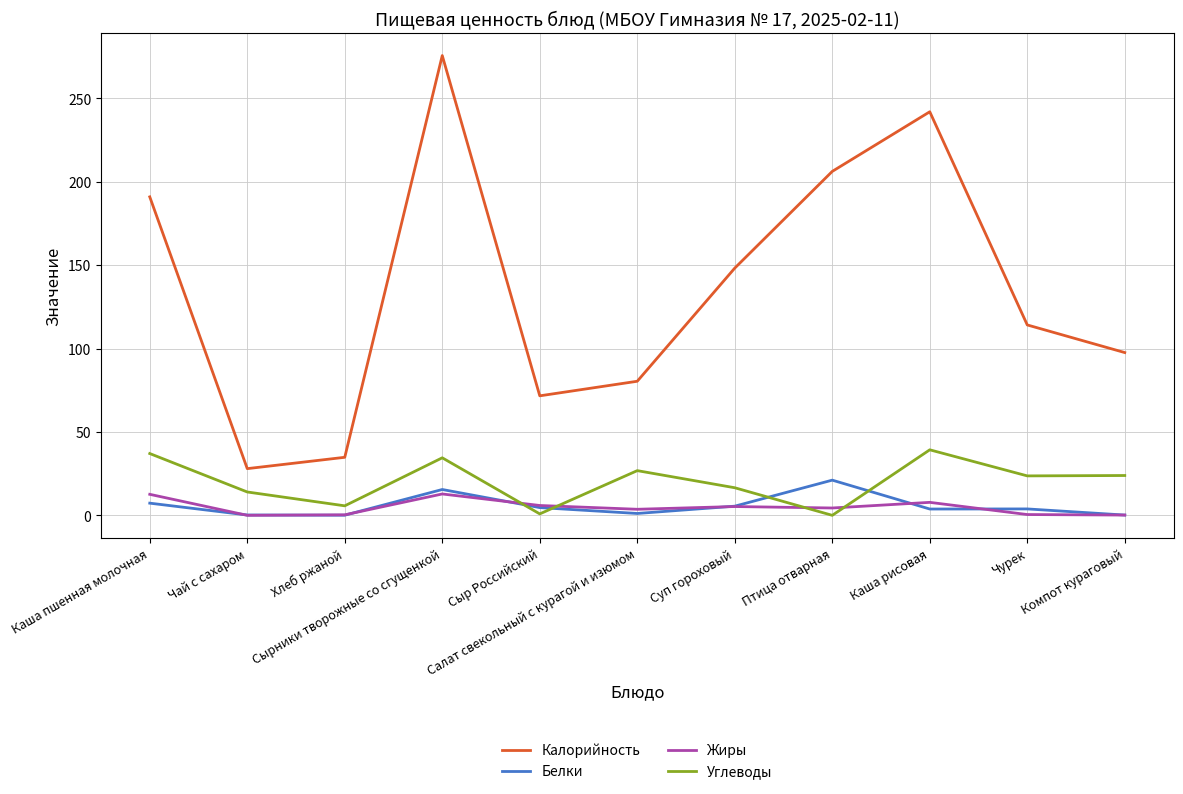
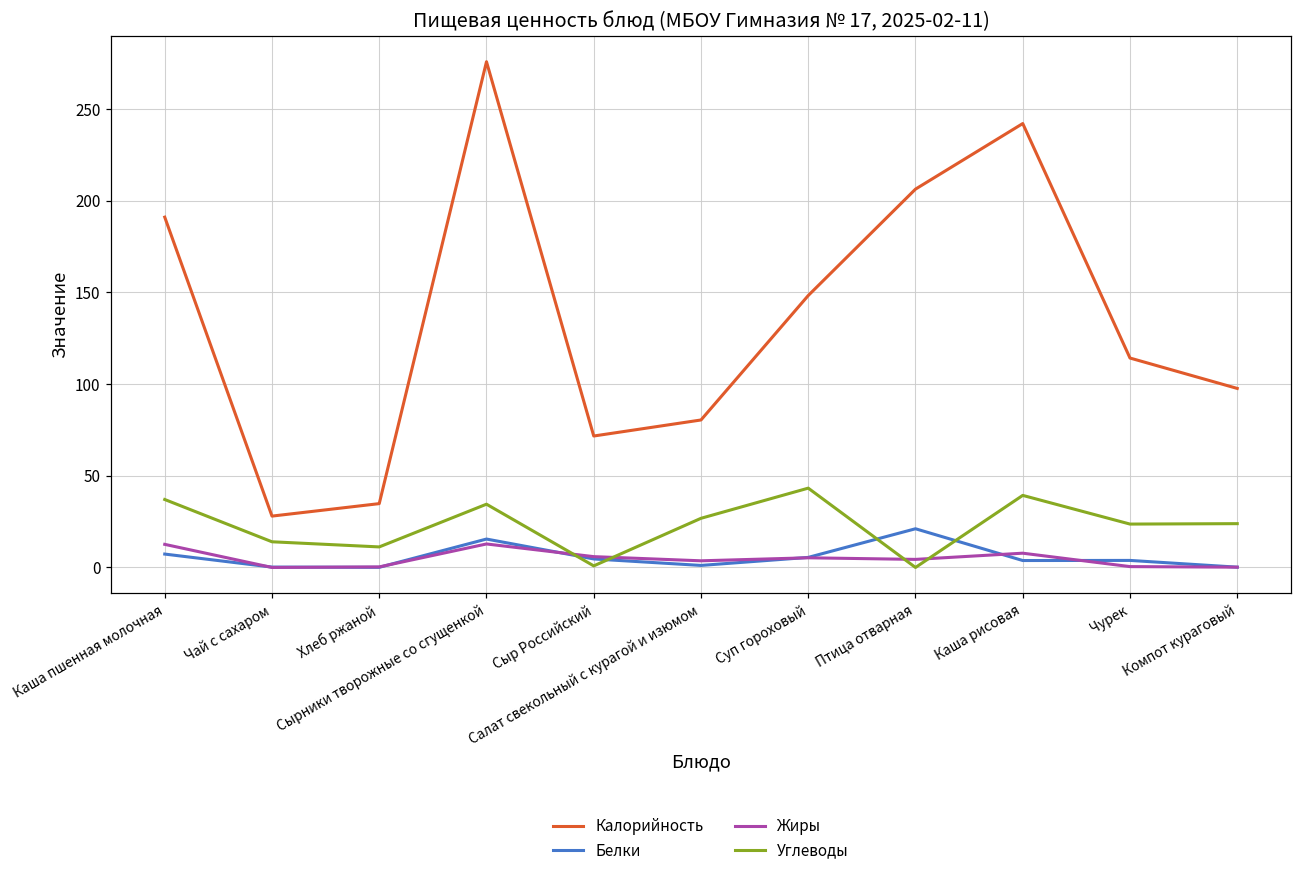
  {
    "Калорийность": {
      "Каша пшенная молочная": 191,
      "Чай с сахаром": 28,
      "Хлеб ржаной": 35,
      "Сырники творожные со сгущенкой": 276,
      "Сыр Российский": 72,
      "Салат свекольный с курагой и изюмом": 80,
      "Суп гороховый": 148,
      "Птица отварная": 206,
      "Каша рисовая": 242,
      "Чурек": 114,
      "Компот кураговый": 98
    },
    "Белки": {
      "Каша пшенная молочная": 7,
      "Сырники творожные со сгущенкой": 15,
      "Салат свекольный с курагой и изюмом": 1,
      "Птица отварная": 21,
      "Каша рисовая": 4,
      "Чурек": 4
    },
    "Жиры": {
      "Каша пшенная молочная": 13,
      "Сырники творожные со сгущенкой": 13,
      "Салат свекольный с курагой и изюмом": 4,
      "Птица отварная": 4,
      "Каша рисовая": 8,
      "Чурек": 0
    },
    "Углеводы": {
      "Каша пшенная молочная": 37,
      "Чай с сахаром": 14,
-     "Хлеб ржаной": 6,
+     "Хлеб ржаной": 11,
      "Сырники творожные со сгущенкой": 34,
      "Сыр Российский": 1,
      "Салат свекольный с курагой и изюмом": 27,
-     "Суп гороховый": 17,
+     "Суп гороховый": 43,
      "Птица отварная": 0,
      "Каша рисовая": 39,
      "Чурек": 24,
      "Компот кураговый": 24
    }
  }
